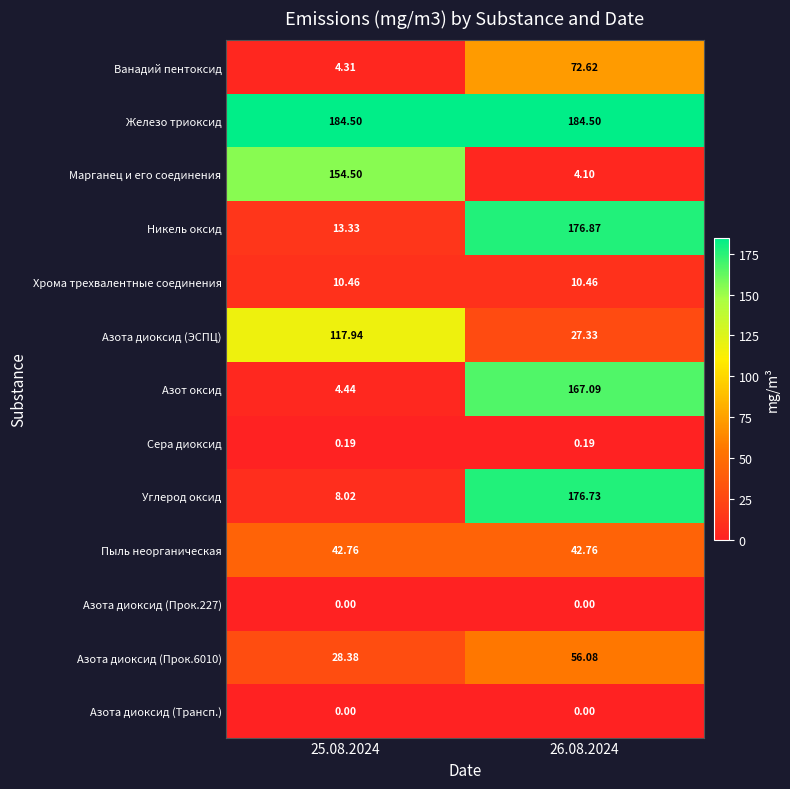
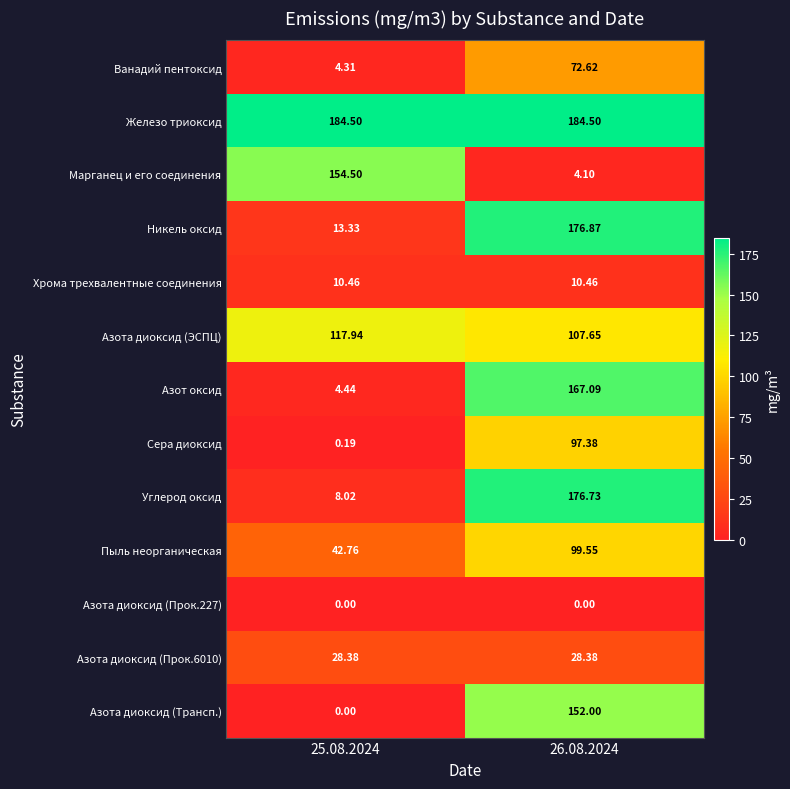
  {
    "Ванадий пентоксид": {
      "25.08.2024": 4.31,
      "26.08.2024": 72.62
    },
    "Железо триоксид": {
      "25.08.2024": 184.50,
      "26.08.2024": 184.50
    },
    "Марганец и его соединения": {
      "25.08.2024": 154.50,
      "26.08.2024": 4.10
    },
    "Никель оксид": {
      "25.08.2024": 13.33,
      "26.08.2024": 176.87
    },
    "Хрома трехвалентные соединения": {
      "25.08.2024": 10.46,
      "26.08.2024": 10.46
    },
    "Азота диоксид (ЭСПЦ)": {
      "25.08.2024": 117.94,
-     "26.08.2024": 27.33
+     "26.08.2024": 107.65
    },
    "Азот оксид": {
      "25.08.2024": 4.44,
      "26.08.2024": 167.09
    },
    "Сера диоксид": {
      "25.08.2024": 0.19,
-     "26.08.2024": 0.19
+     "26.08.2024": 97.38
    },
    "Углерод оксид": {
      "25.08.2024": 8.02,
      "26.08.2024": 176.73
    },
    "Пыль неорганическая": {
      "25.08.2024": 42.76,
-     "26.08.2024": 42.76
+     "26.08.2024": 99.55
    },
    "Азота диоксид (Прок.227)": {
      "25.08.2024": 0.00,
      "26.08.2024": 0.00
    },
    "Азота диоксид (Прок.6010)": {
      "25.08.2024": 28.38,
-     "26.08.2024": 56.08
+     "26.08.2024": 28.38
    },
    "Азота диоксид (Трансп.)": {
      "25.08.2024": 0.00,
-     "26.08.2024": 0.00
+     "26.08.2024": 152.00
    }
  }
